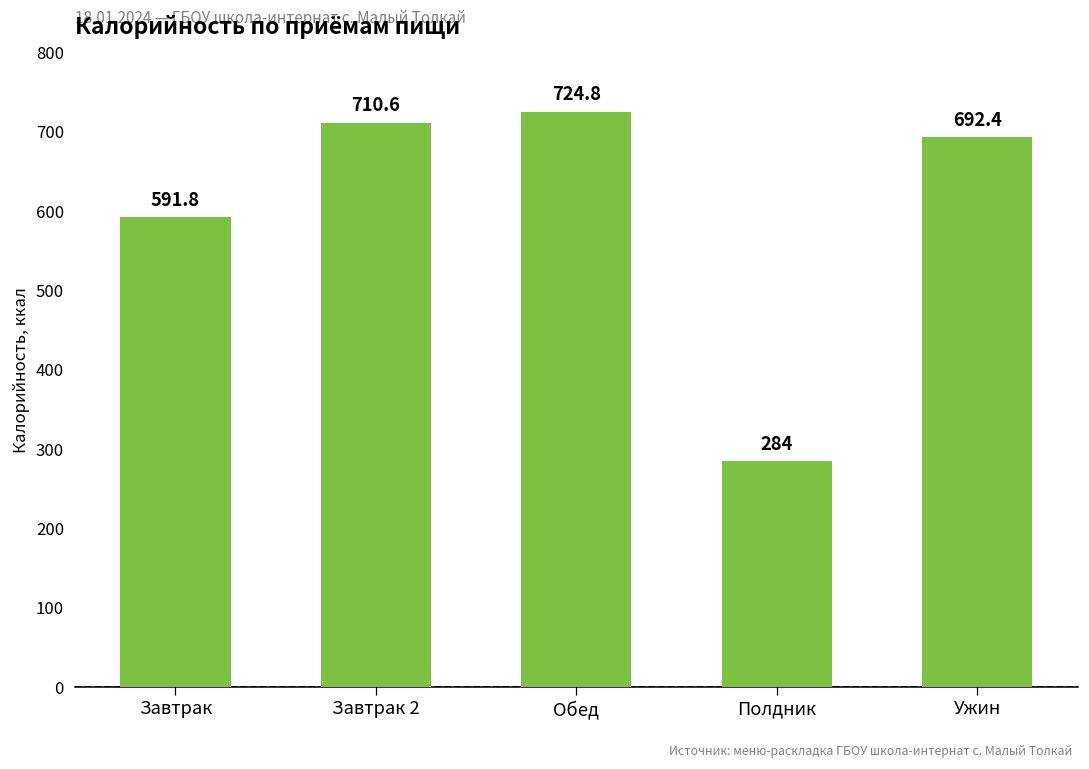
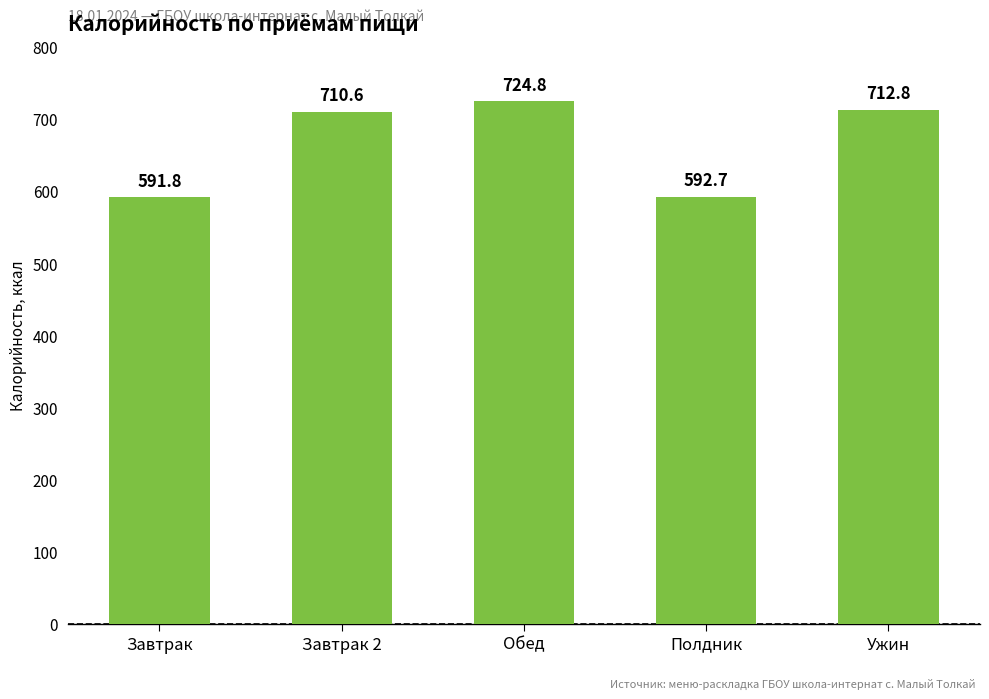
  {
    "Завтрак": 591.8,
    "Завтрак 2": 710.6,
    "Обед": 724.8,
-   "Полдник": 284,
-   "Ужин": 692.4
+   "Полдник": 592.7,
+   "Ужин": 712.8
  }
